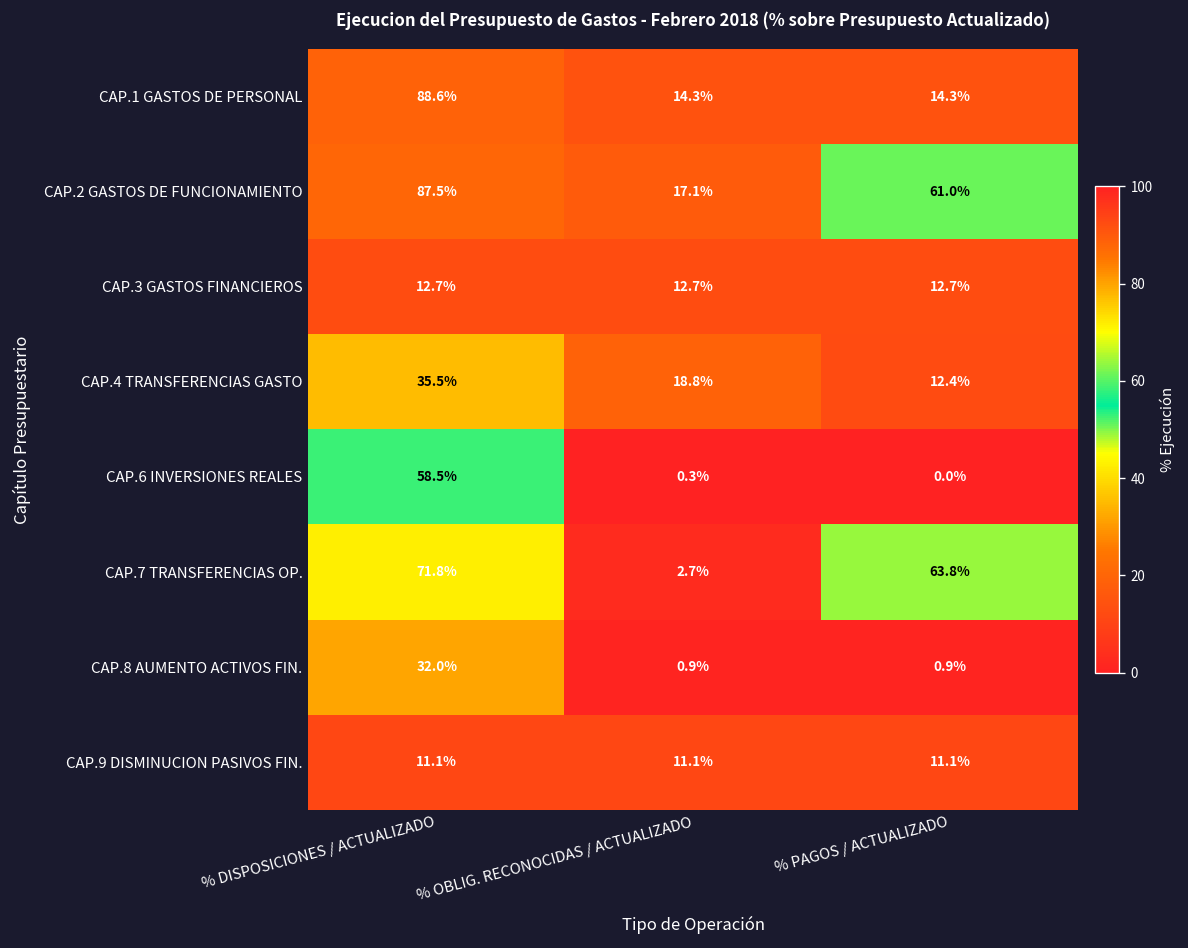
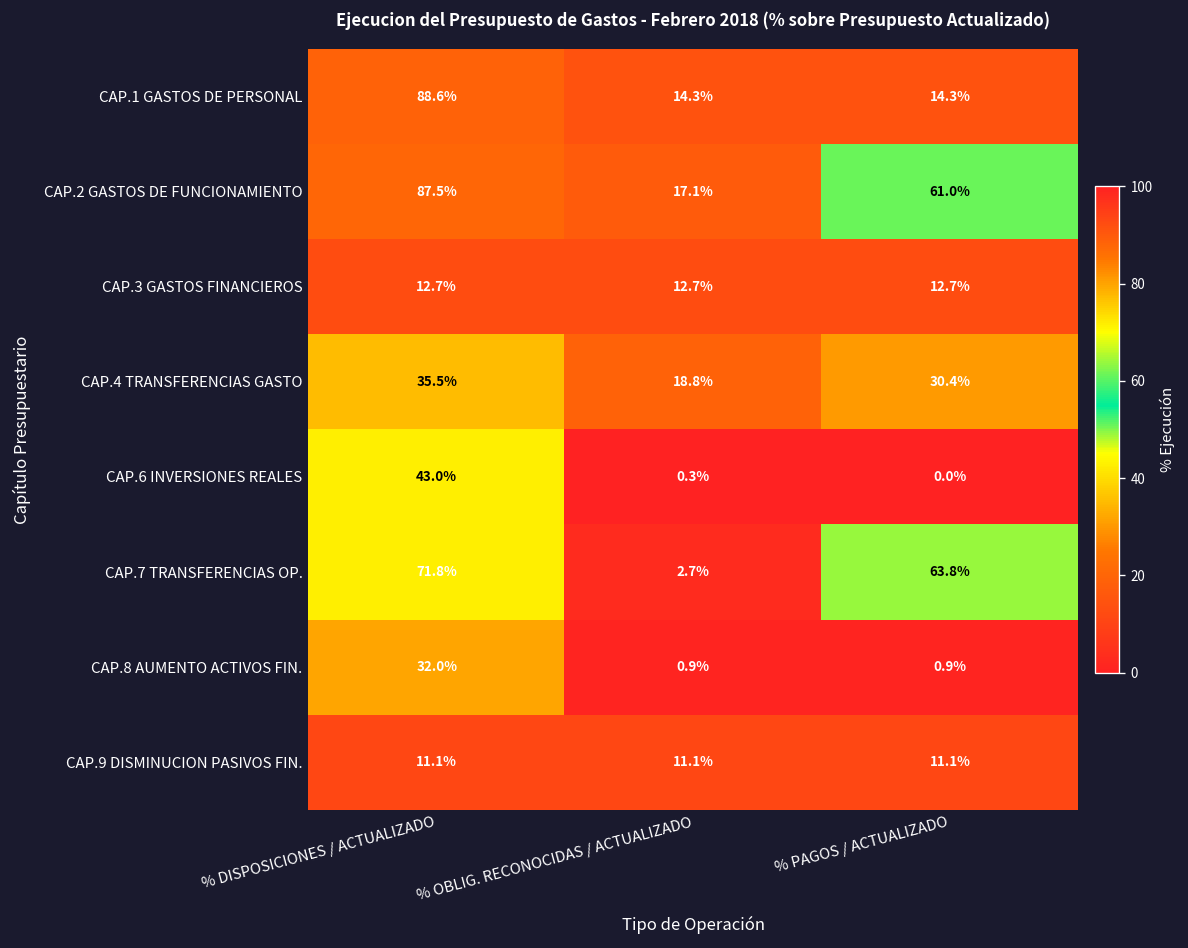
  {
    "CAP.1 GASTOS DE PERSONAL": {
      "% DISPOSICIONES / ACTUALIZADO": "88.6%",
      "% OBLIG. RECONOCIDAS / ACTUALIZADO": "14.3%",
      "% PAGOS / ACTUALIZADO": "14.3%"
    },
    "CAP.2 GASTOS DE FUNCIONAMIENTO": {
      "% DISPOSICIONES / ACTUALIZADO": "87.5%",
      "% OBLIG. RECONOCIDAS / ACTUALIZADO": "17.1%",
      "% PAGOS / ACTUALIZADO": "61.0%"
    },
    "CAP.3 GASTOS FINANCIEROS": {
      "% DISPOSICIONES / ACTUALIZADO": "12.7%",
      "% OBLIG. RECONOCIDAS / ACTUALIZADO": "12.7%",
      "% PAGOS / ACTUALIZADO": "12.7%"
    },
    "CAP.4 TRANSFERENCIAS GASTO": {
      "% DISPOSICIONES / ACTUALIZADO": "35.5%",
      "% OBLIG. RECONOCIDAS / ACTUALIZADO": "18.8%",
-     "% PAGOS / ACTUALIZADO": "12.4%"
+     "% PAGOS / ACTUALIZADO": "30.4%"
    },
    "CAP.6 INVERSIONES REALES": {
-     "% DISPOSICIONES / ACTUALIZADO": "58.5%",
+     "% DISPOSICIONES / ACTUALIZADO": "43.0%",
      "% OBLIG. RECONOCIDAS / ACTUALIZADO": "0.3%",
      "% PAGOS / ACTUALIZADO": "0.0%"
    },
    "CAP.7 TRANSFERENCIAS OP.": {
      "% DISPOSICIONES / ACTUALIZADO": "71.8%",
      "% OBLIG. RECONOCIDAS / ACTUALIZADO": "2.7%",
      "% PAGOS / ACTUALIZADO": "63.8%"
    },
    "CAP.8 AUMENTO ACTIVOS FIN.": {
      "% DISPOSICIONES / ACTUALIZADO": "32.0%",
      "% OBLIG. RECONOCIDAS / ACTUALIZADO": "0.9%",
      "% PAGOS / ACTUALIZADO": "0.9%"
    },
    "CAP.9 DISMINUCION PASIVOS FIN.": {
      "% DISPOSICIONES / ACTUALIZADO": "11.1%",
      "% OBLIG. RECONOCIDAS / ACTUALIZADO": "11.1%",
      "% PAGOS / ACTUALIZADO": "11.1%"
    }
  }
